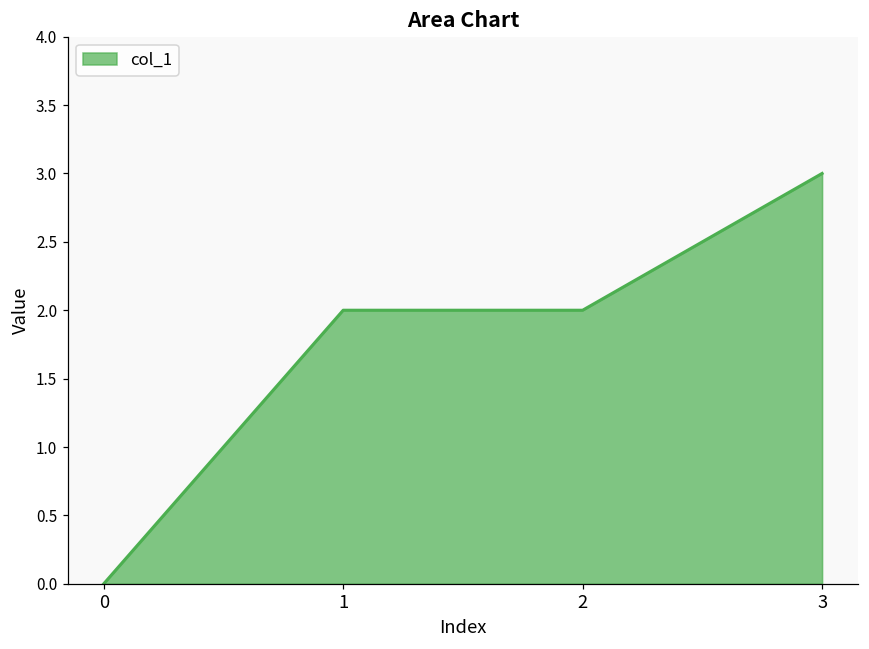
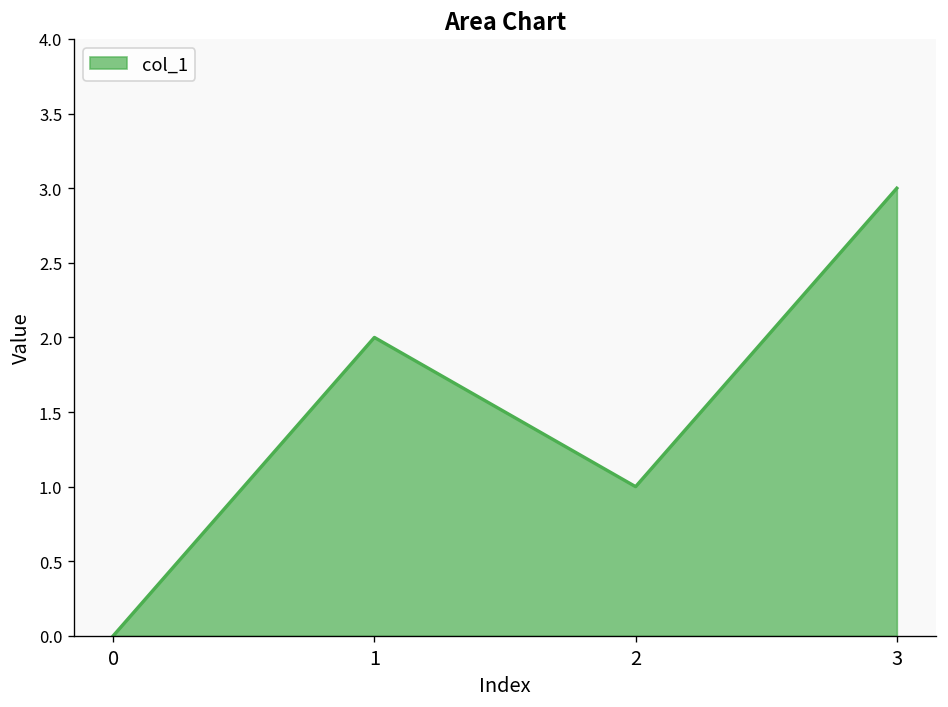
  {
    "0": 0,
    "1": 2,
-   "2": 2,
+   "2": 1,
    "3": 3
  }
